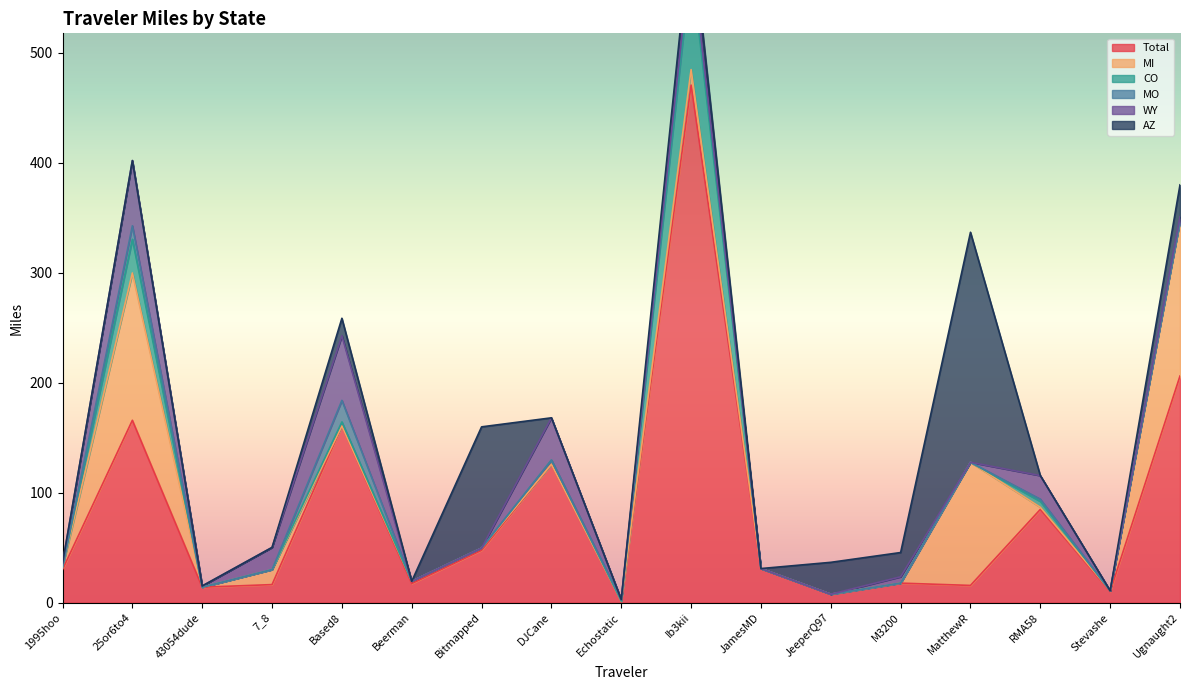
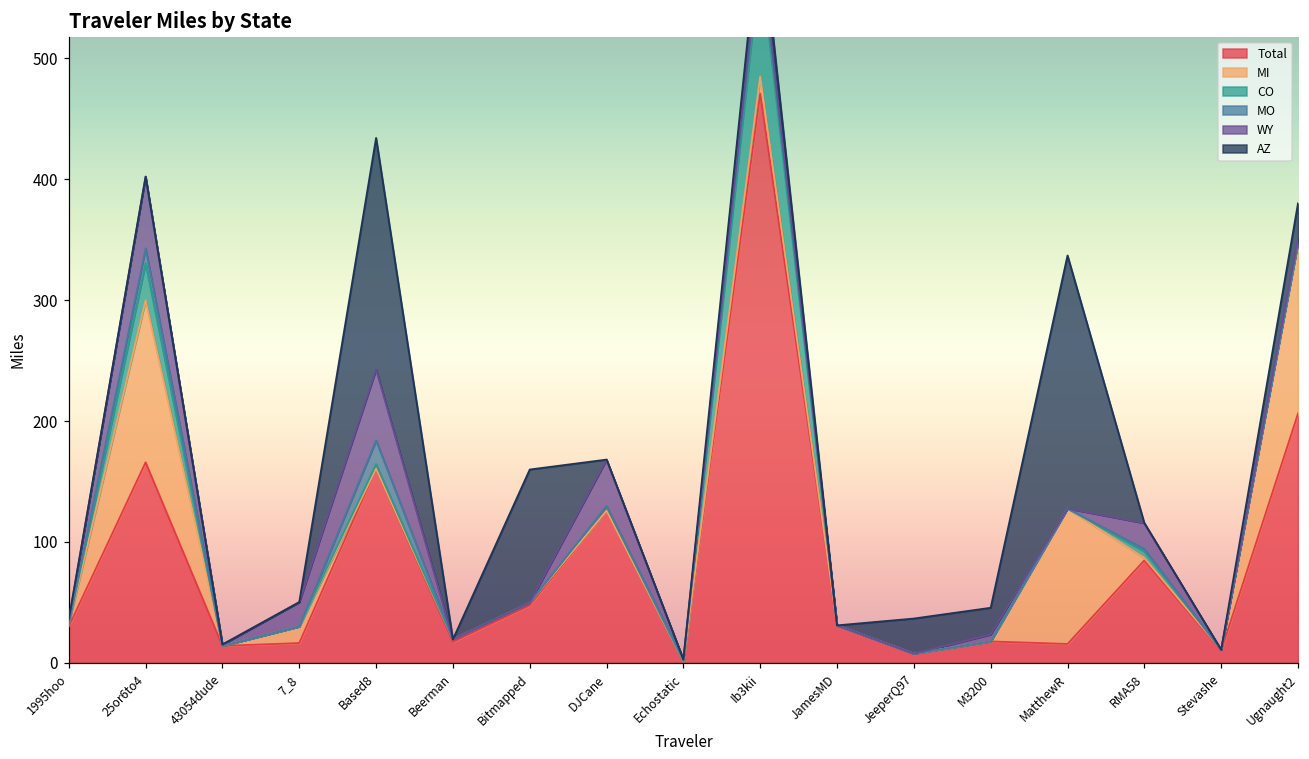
  {
    "Total": {
      "25or6to4": 166,
      "7_8": 16,
      "Ib3kii": 471,
      "MatthewR": 16,
      "Ugnaught2": 206
    },
    "MI": {
      "25or6to4": 134,
      "Ib3kii": 14
    },
    "WY": {
      "Based8": 59,
      "M3200": 6,
      "Ugnaught2": 4
    },
    "AZ": {
-     "Based8": 16,
+     "Based8": 191,
      "Bitmapped": 110,
      "JeeperQ97": 29,
      "M3200": 22,
      "MatthewR": 209,
      "Ugnaught2": 29
    }
  }
